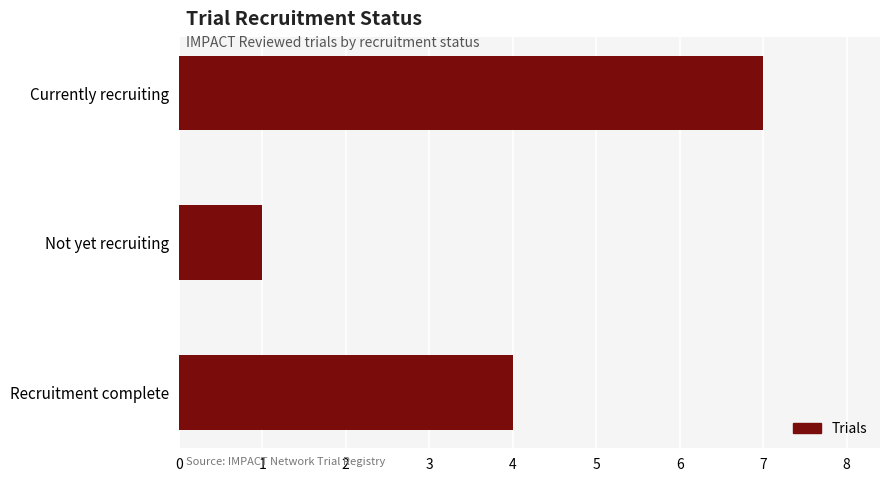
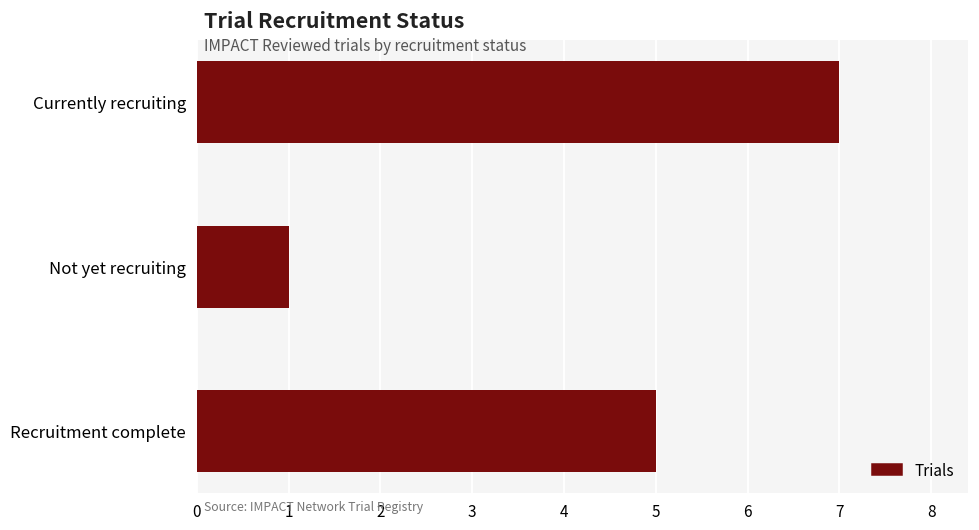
  {
    "Currently recruiting": 7,
    "Not yet recruiting": 1,
-   "Recruitment complete": 4
+   "Recruitment complete": 5
  }
